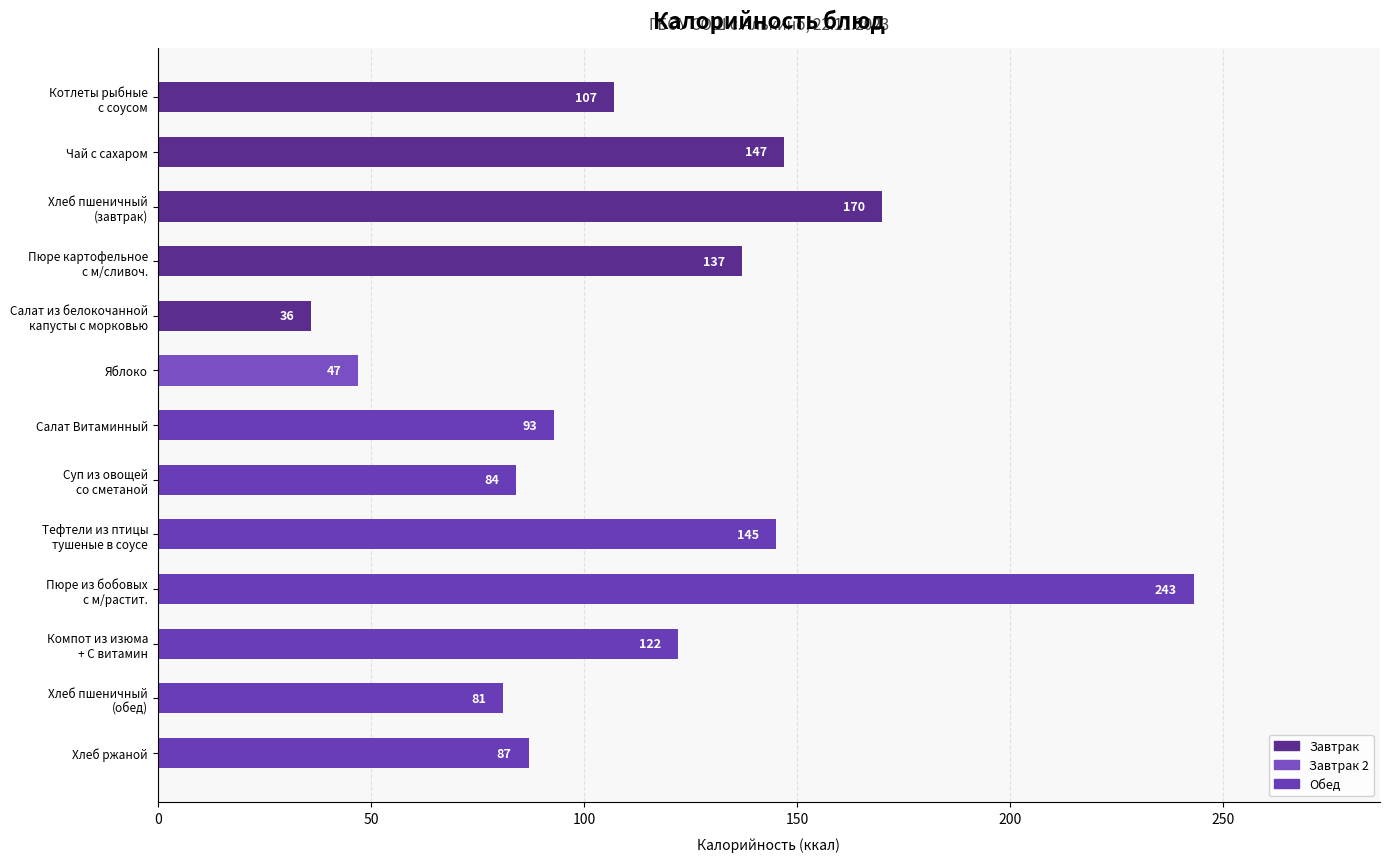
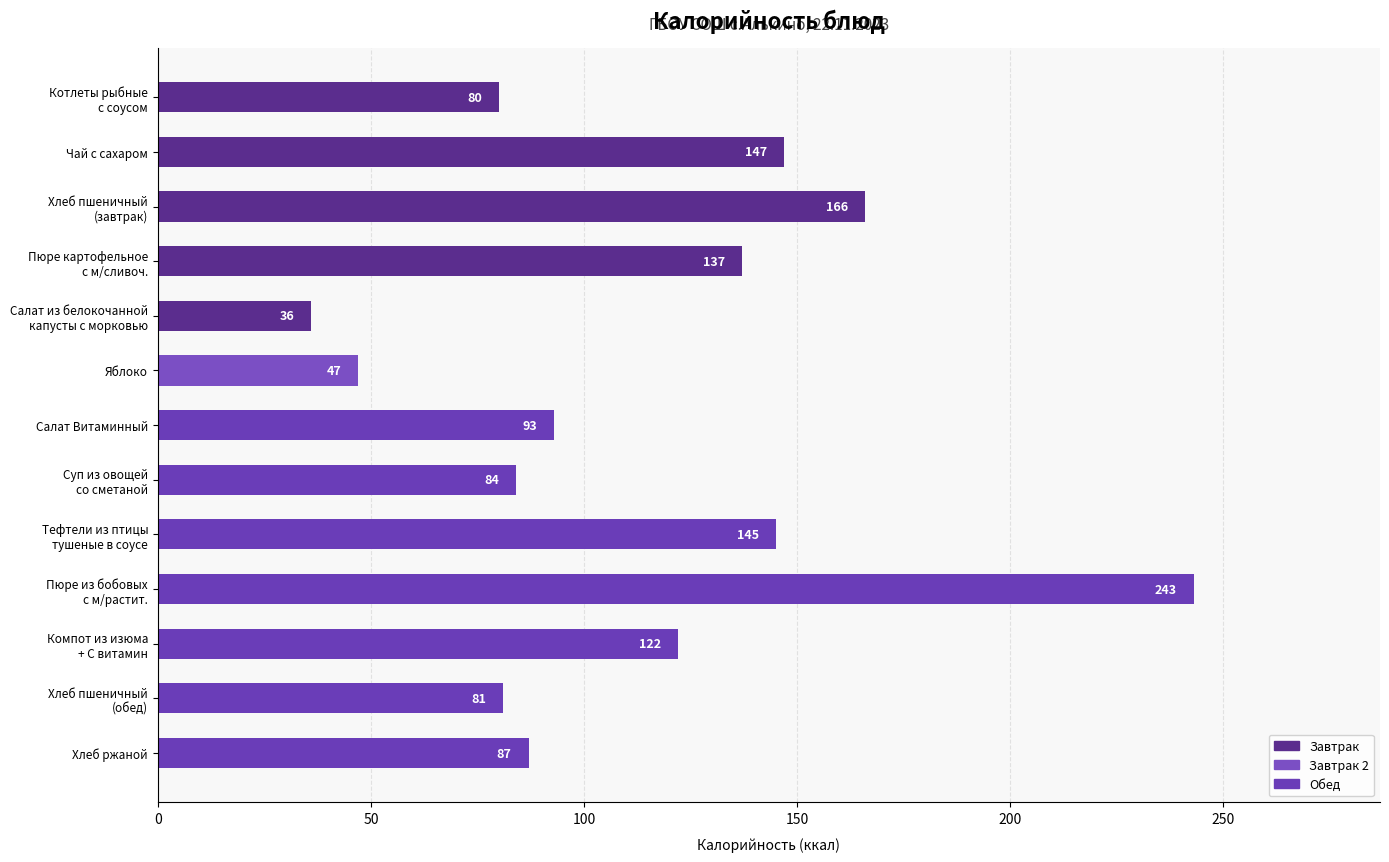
  {
-   "Котлеты рыбные с соусом": 107,
+   "Котлеты рыбные с соусом": 80,
    "Чай с сахаром": 147,
-   "Хлеб пшеничный (завтрак)": 170,
+   "Хлеб пшеничный (завтрак)": 166,
    "Пюре картофельное с м/сливоч.": 137,
    "Салат из белокочанной капусты с морковью": 36,
    "Яблоко": 47,
    "Салат Витаминный": 93,
    "Суп из овощей со сметаной": 84,
    "Тефтели из птицы тушеные в соусе": 145,
    "Пюре из бобовых с м/растит.": 243,
    "Компот из изюма + С витамин": 122,
    "Хлеб пшеничный (обед)": 81,
    "Хлеб ржаной": 87
  }
